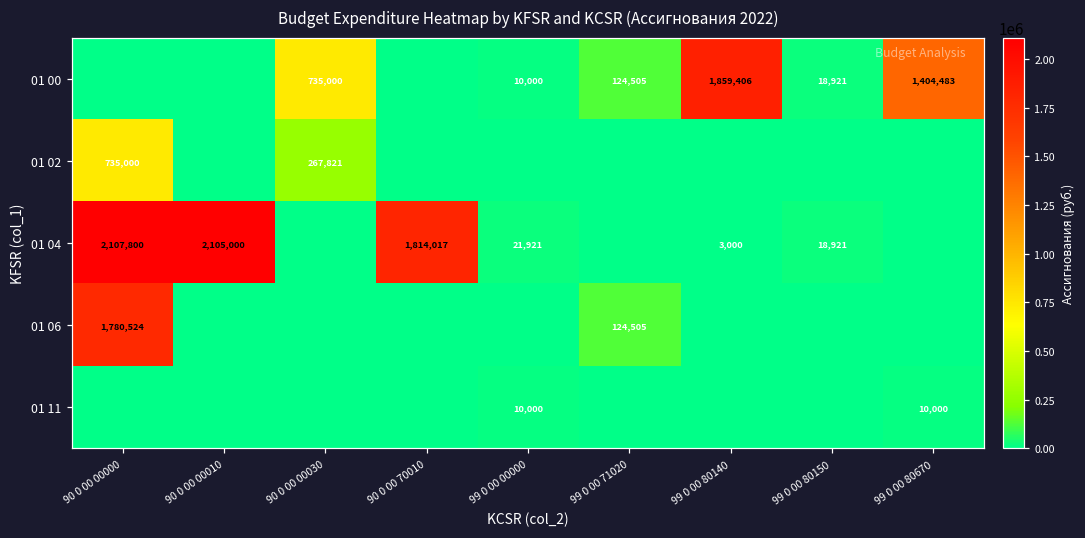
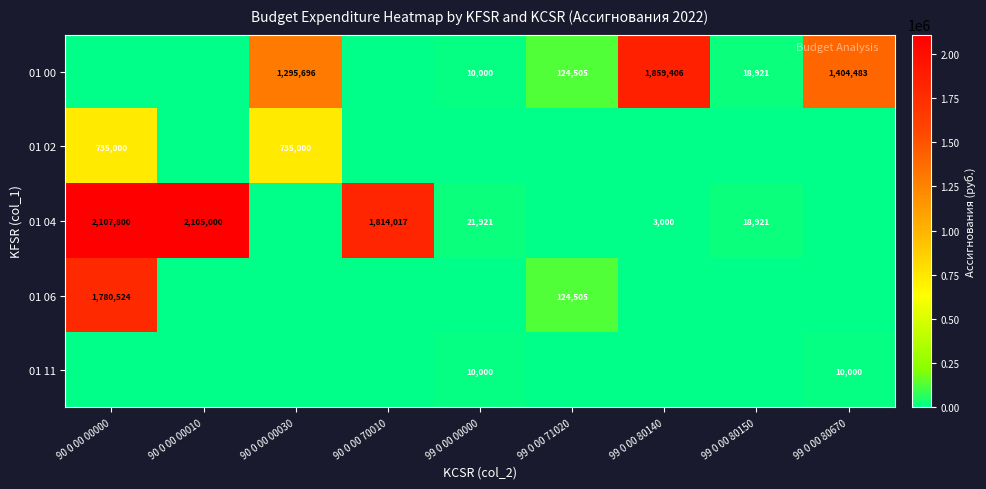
  {
    "01 00": {
-     "90 0 00 00030": "735,000",
+     "90 0 00 00030": "1,295,696",
      "99 0 00 00000": "10,000",
      "99 0 00 71020": "124,505",
      "99 0 00 80140": "1,859,406",
      "99 0 00 80150": "18,921"
    },
    "01 02": {
      "90 0 00 00000": "735,000",
-     "90 0 00 00030": "267,821"
+     "90 0 00 00030": "735,000"
    },
    "01 04": {
      "90 0 00 00000": "2,107,800",
      "90 0 00 00010": "2,105,000",
      "90 0 00 70010": "1,814,017",
      "99 0 00 00000": "21,921",
      "99 0 00 80140": "3,000",
      "99 0 00 80150": "18,921"
    },
    "01 06": {
      "90 0 00 00000": "1,780,524",
      "99 0 00 71020": "124,505"
    },
    "01 11": {
      "99 0 00 00000": "10,000",
      "99 0 00 80670": "10,000"
    }
  }
